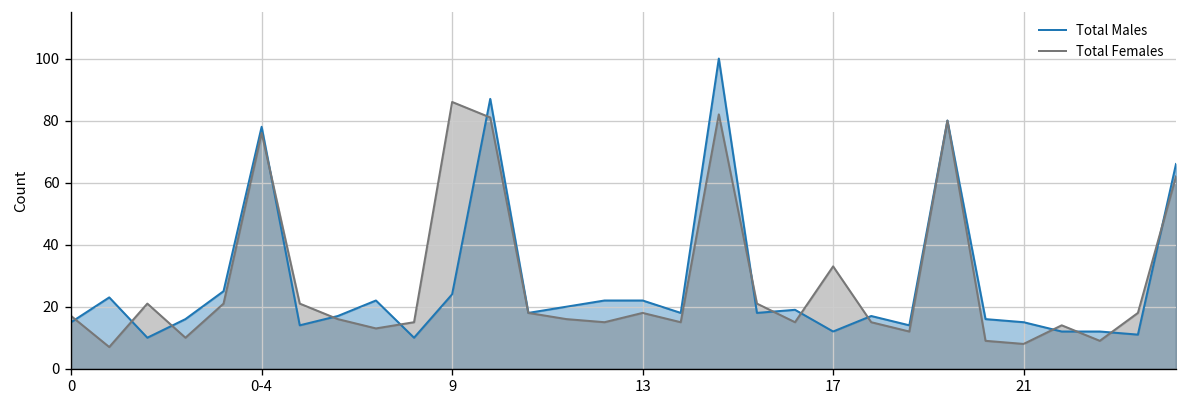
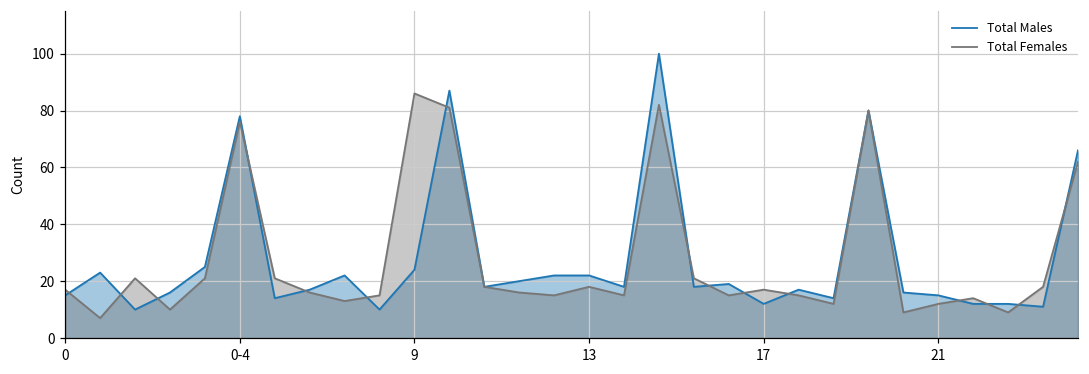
  {
    "Total Males": {
      "0": 15,
      "0-4": 78,
      "9": 24,
      "13": 22,
      "17": 12,
      "21": 15
    },
    "Total Females": {
      "0": 17,
      "0-4": 76,
      "9": 86,
      "13": 18,
-     "17": 33,
-     "21": 8
+     "17": 17,
+     "21": 12
    }
  }
